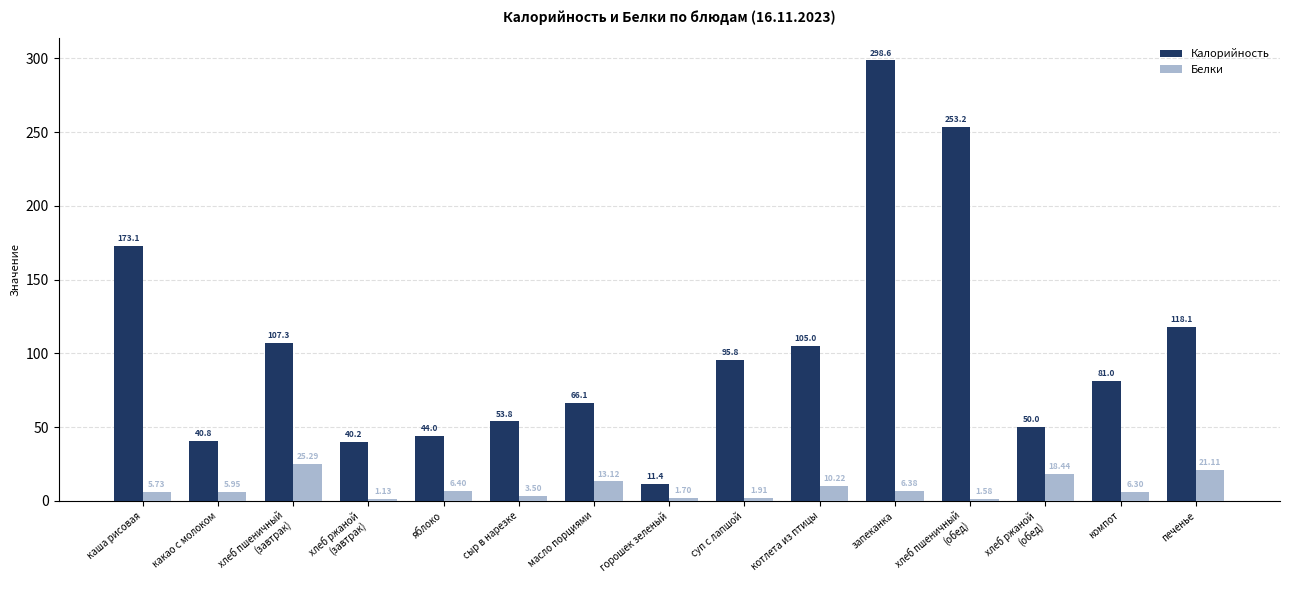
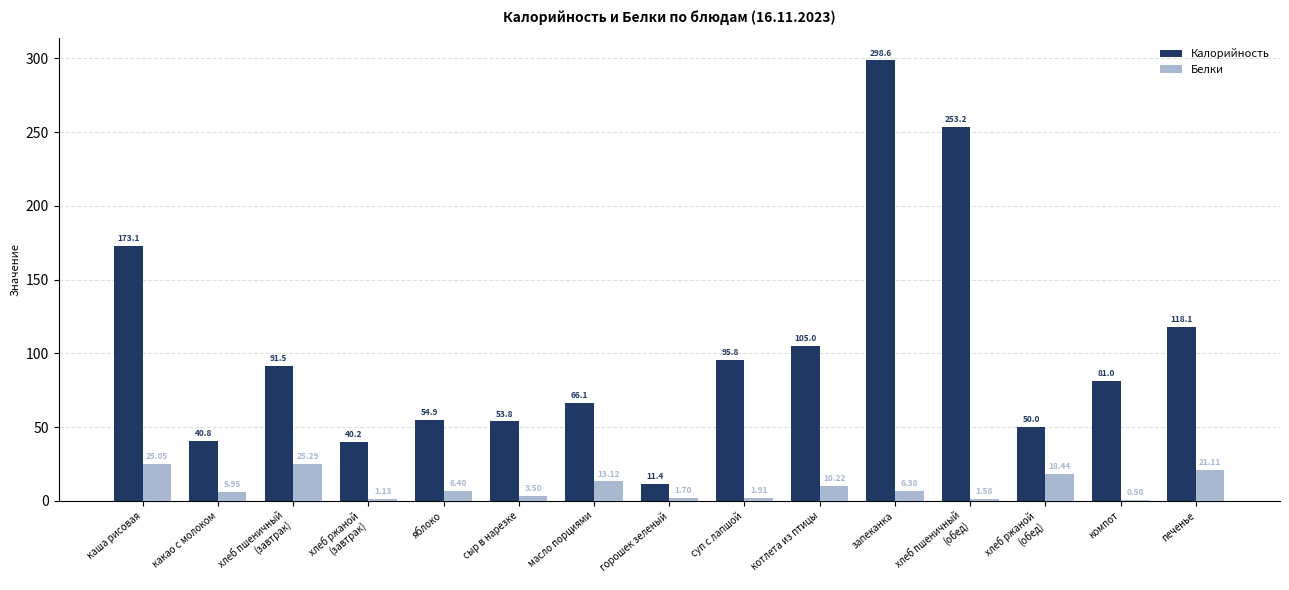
  {
    "Калорийность": {
      "каша рисовая": 173.1,
      "какао с молоком": 40.8,
-     "хлеб пшеничный (завтрак)": 107.3,
+     "хлеб пшеничный (завтрак)": 91.5,
      "хлеб ржаной (завтрак)": 40.2,
-     "яблоко": 44.0,
+     "яблоко": 54.9,
      "сыр в нарезке": 53.8,
      "масло порциями": 66.1,
      "горошек зеленый": 11.4,
      "суп с лапшой": 95.8,
      "котлета из птицы": 105.0,
      "запеканка": 298.6,
      "хлеб пшеничный (обед)": 253.2,
      "хлеб ржаной (обед)": 50.0,
      "компот": 81.0,
      "печенье": 118.1
    },
    "Белки": {
-     "каша рисовая": 5.73,
+     "каша рисовая": 25.05,
      "какао с молоком": 5.95,
      "хлеб пшеничный (завтрак)": 25.29,
      "хлеб ржаной (завтрак)": 1.13,
      "яблоко": 6.40,
      "сыр в нарезке": 3.50,
      "масло порциями": 13.12,
      "горошек зеленый": 1.70,
      "суп с лапшой": 1.91,
      "котлета из птицы": 10.22,
      "запеканка": 6.38,
      "хлеб пшеничный (обед)": 1.58,
      "хлеб ржаной (обед)": 18.44,
-     "компот": 6.30,
+     "компот": 0.50,
      "печенье": 21.11
    }
  }
